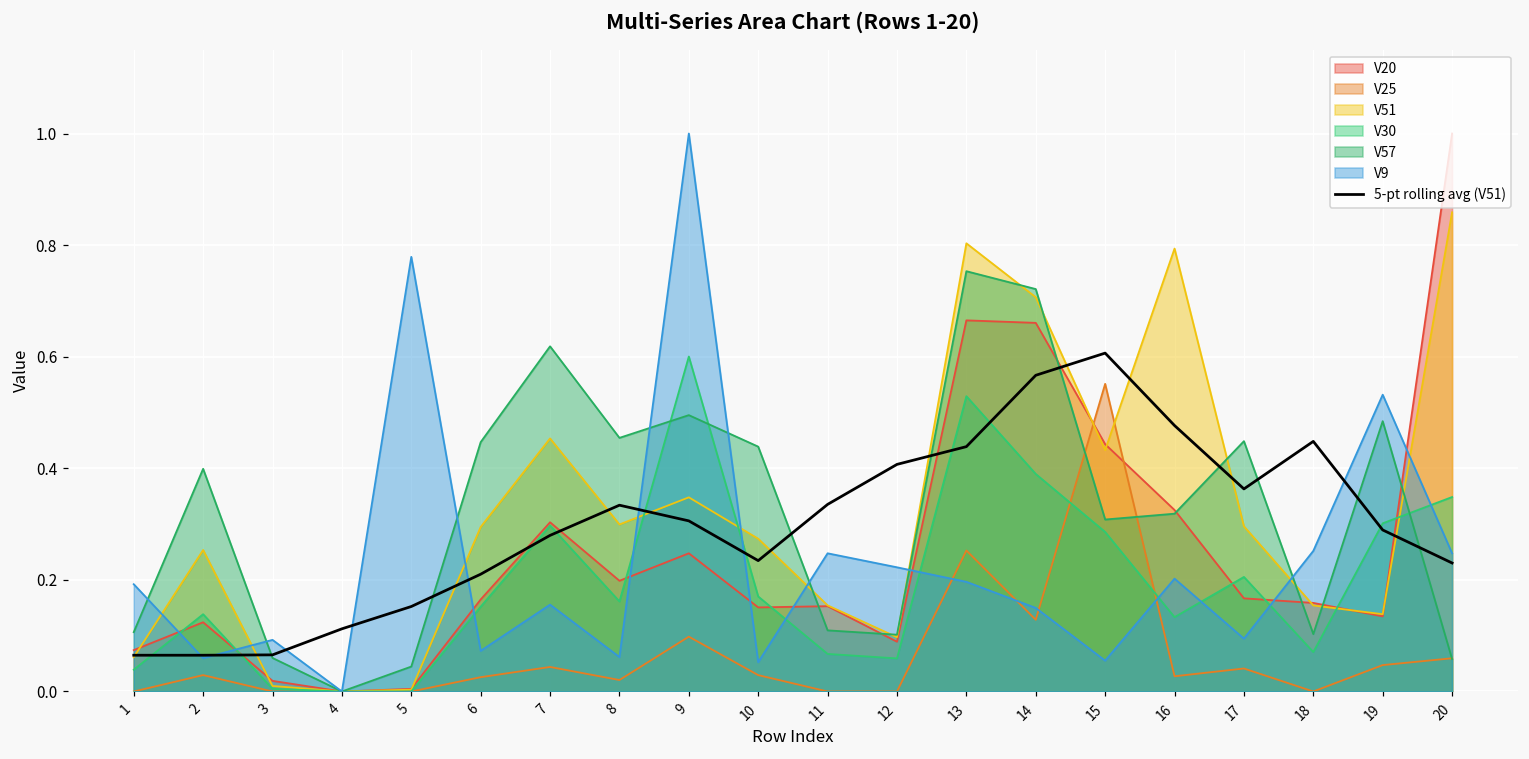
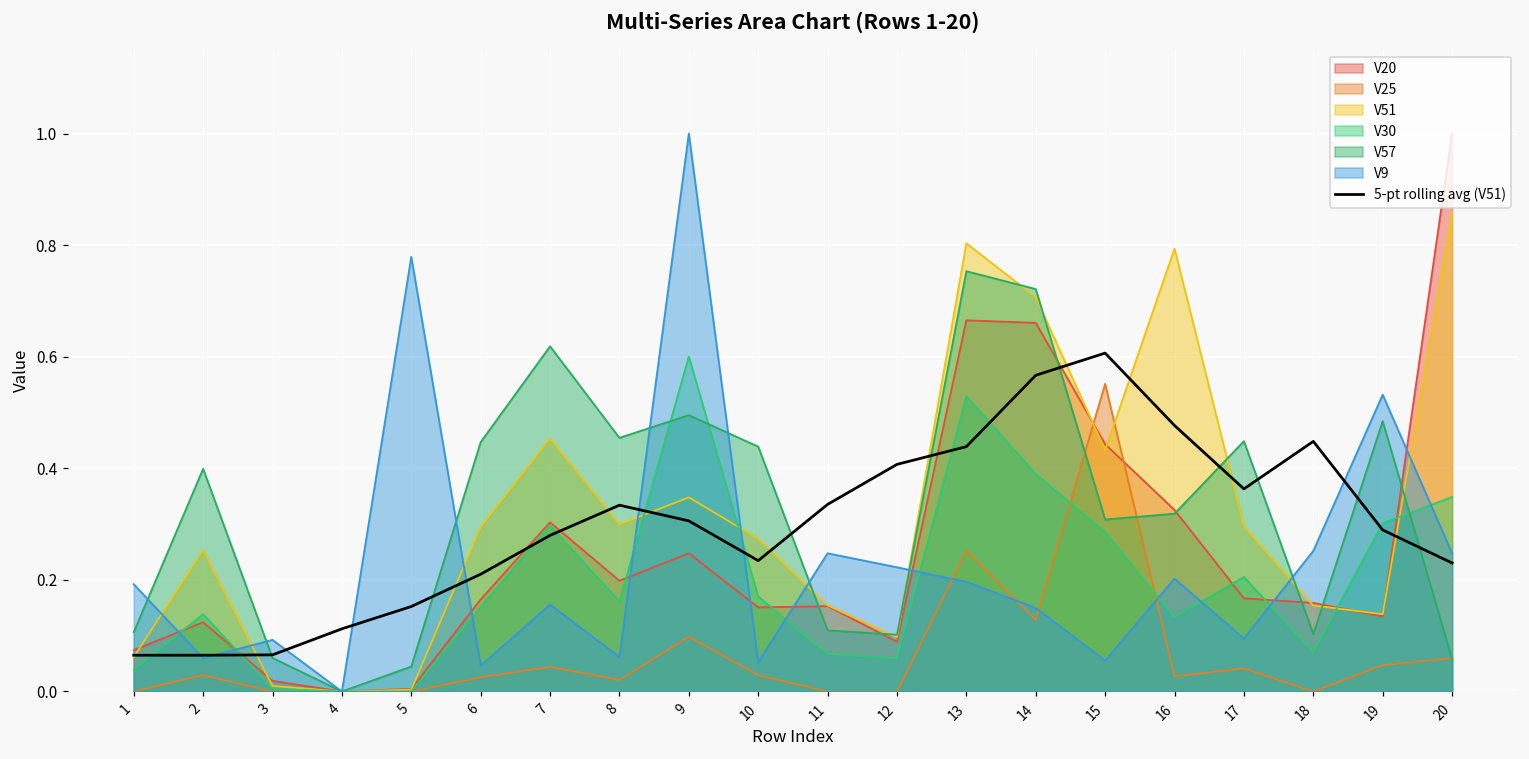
  {
    "V9": {
      "1": 0.19,
      "2": 0.06,
      "3": 0.09,
      "5": 0.78,
-     "6": 0.07,
+     "6": 0.05,
      "7": 0.16,
      "8": 0.06,
      "9": 1.00,
      "10": 0.05,
      "11": 0.25,
      "12": 0.22,
      "13": 0.20,
      "14": 0.15,
      "15": 0.06,
      "16": 0.20,
      "17": 0.09,
      "18": 0.25,
      "19": 0.53,
      "20": 0.25
    },
    "5-pt rolling avg (V51)": {
      "2": 0.06,
      "3": 0.07,
      "4": 0.11,
      "5": 0.15,
      "6": 0.21,
      "7": 0.28,
      "8": 0.33,
      "9": 0.31,
      "10": 0.23,
      "11": 0.34,
      "12": 0.41,
      "13": 0.44,
      "14": 0.57,
      "15": 0.61,
      "16": 0.48,
      "17": 0.36,
      "18": 0.45,
      "19": 0.29,
      "20": 0.23
    }
  }
